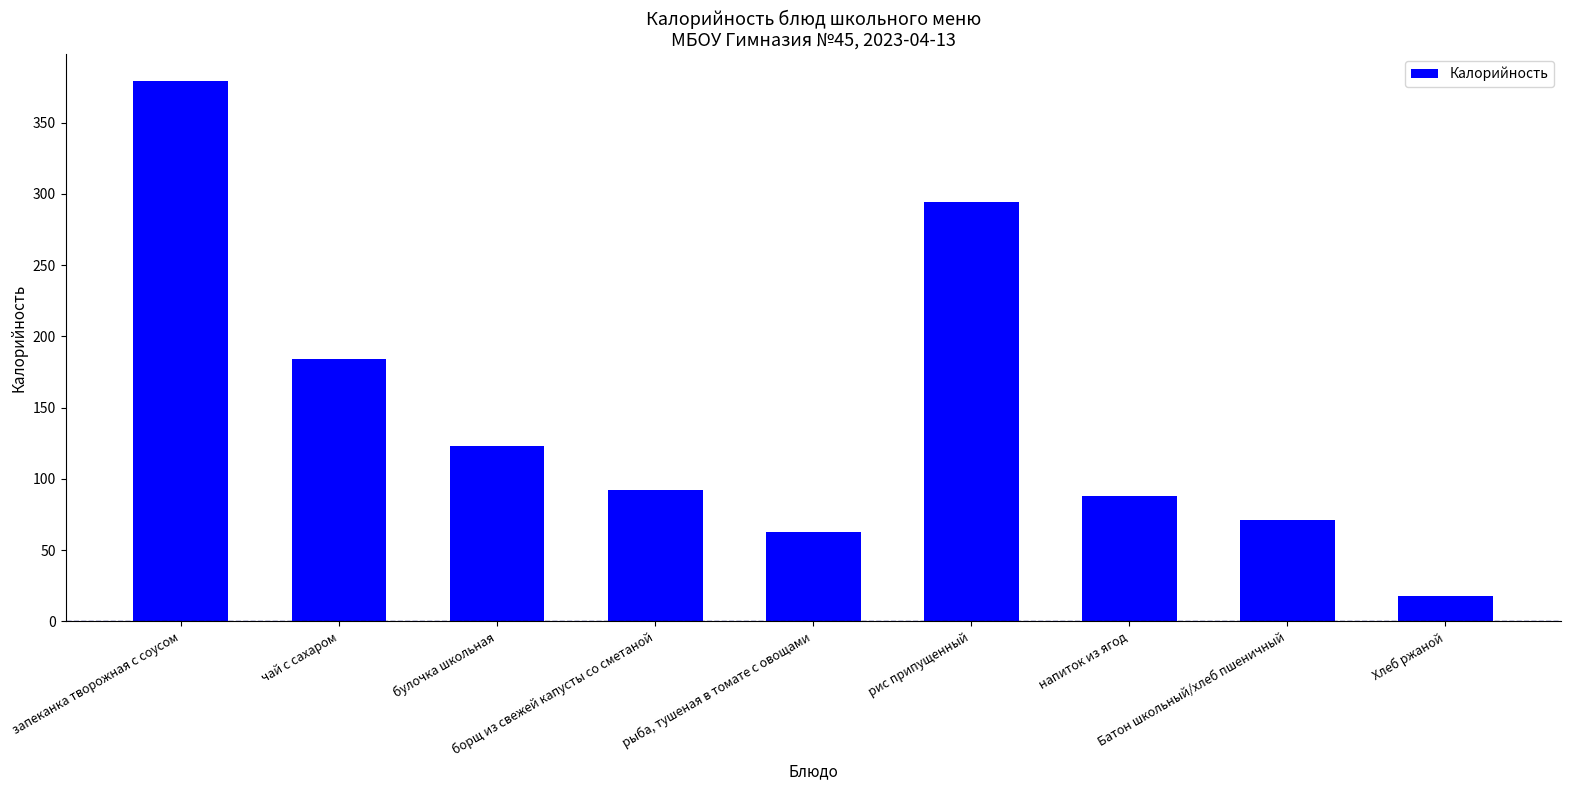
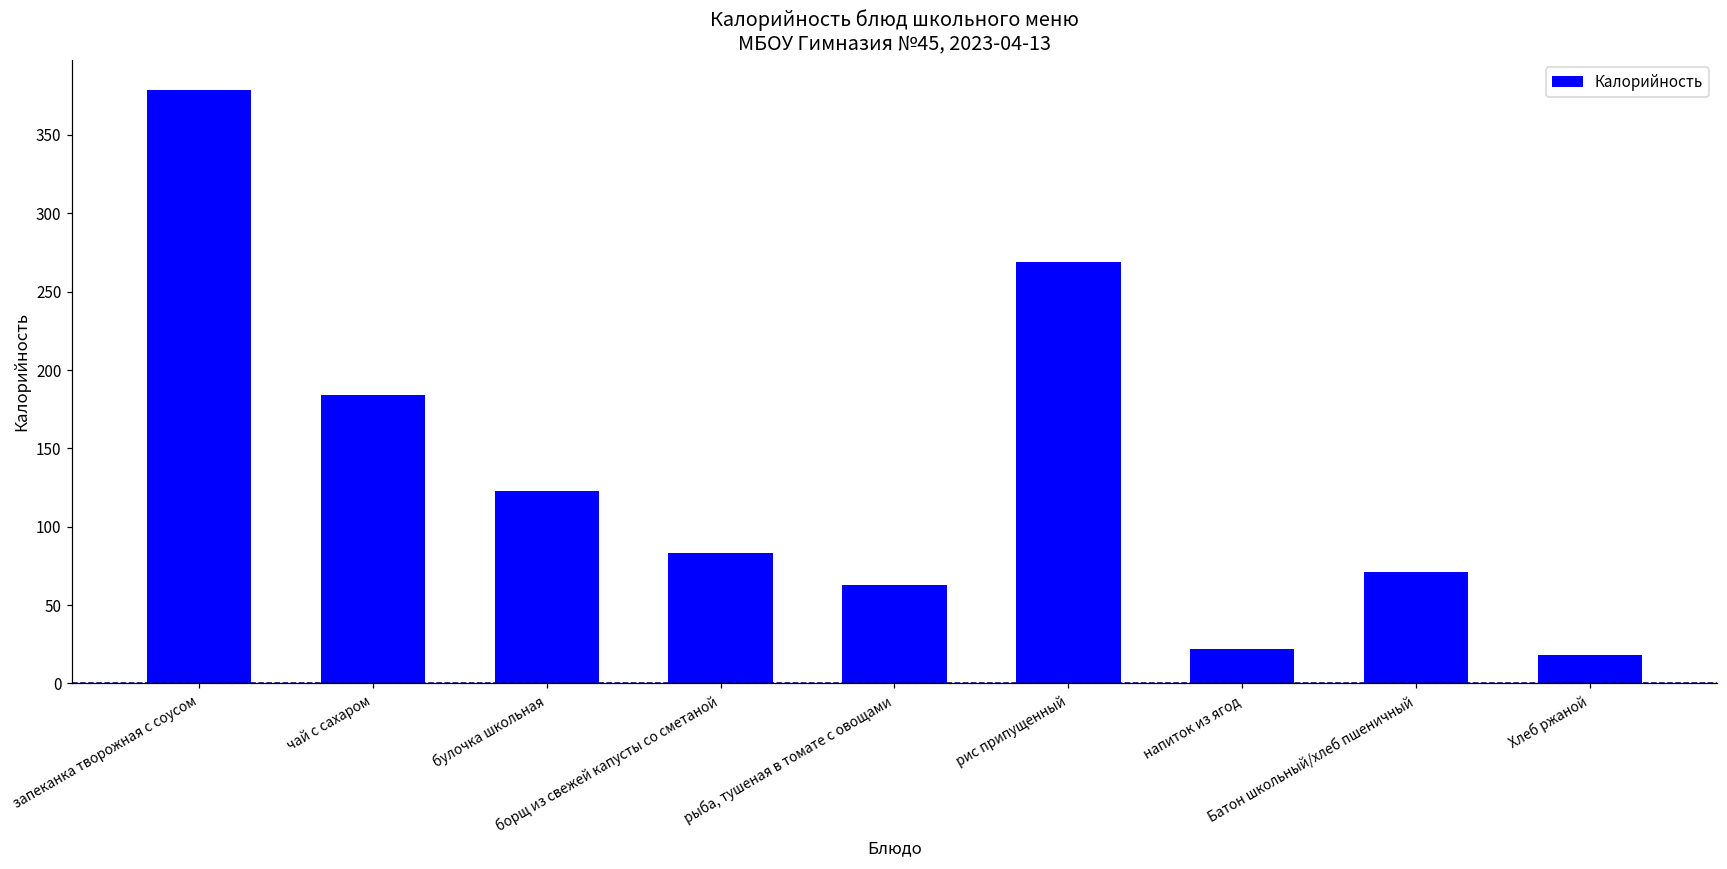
  {
    "запеканка творожная с соусом": 379,
    "чай с сахаром": 184,
    "булочка школьная": 123,
-   "борщ из свежей капусты со сметаной": 92,
+   "борщ из свежей капусты со сметаной": 83,
    "рыба, тушеная в томате с овощами": 63,
-   "рис припущенный": 294,
-   "напиток из ягод": 88,
+   "рис припущенный": 269,
+   "напиток из ягод": 22,
    "Батон школьный/хлеб пшеничный": 71,
    "Хлеб ржаной": 18
  }
